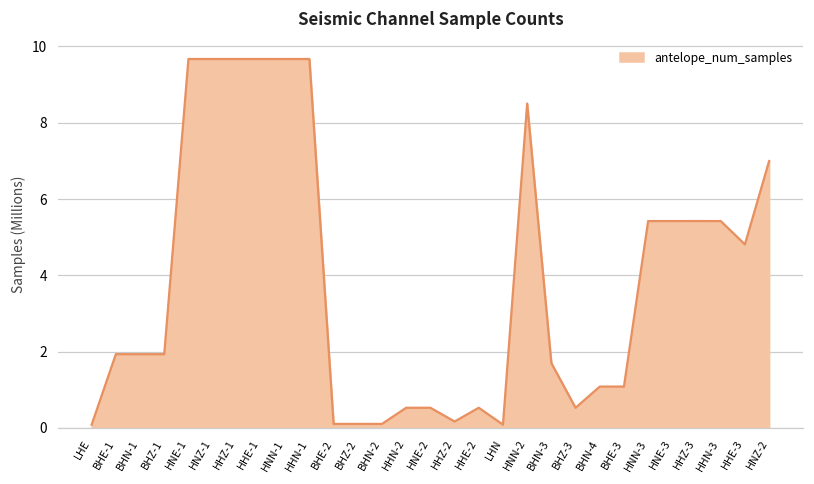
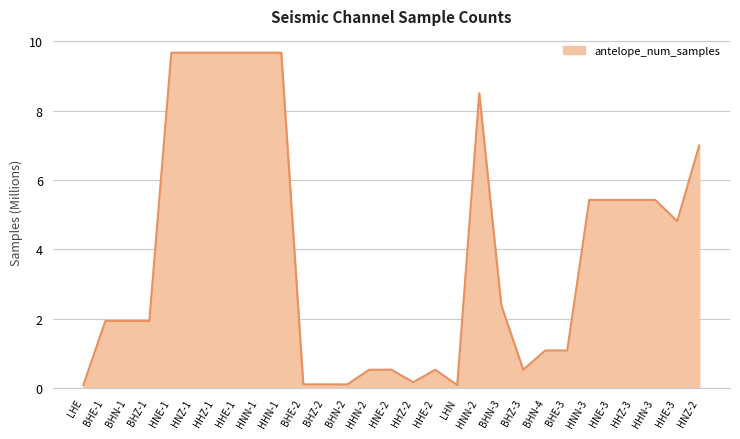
  {
    "LHE": 0.1,
    "BHE-1": 1.9,
    "BHN-1": 1.9,
    "BHZ-1": 1.9,
    "HNE-1": 9.7,
    "HNZ-1": 9.7,
    "HHZ-1": 9.7,
    "HHE-1": 9.7,
    "HNN-1": 9.7,
    "HHN-1": 9.7,
    "BHE-2": 0.1,
    "BHZ-2": 0.1,
    "BHN-2": 0.1,
    "HHN-2": 0.5,
    "HNE-2": 0.5,
    "HHZ-2": 0.2,
    "HHE-2": 0.5,
    "LHN": 0.1,
    "HNN-2": 8.5,
-   "BHN-3": 1.7,
+   "BHN-3": 2.4,
    "BHZ-3": 0.5,
    "BHN-4": 1.1,
    "BHE-3": 1.1,
    "HNN-3": 5.4,
    "HNE-3": 5.4,
    "HHZ-3": 5.4,
    "HHN-3": 5.4,
    "HHE-3": 4.8,
    "HNZ-2": 7.0
  }
